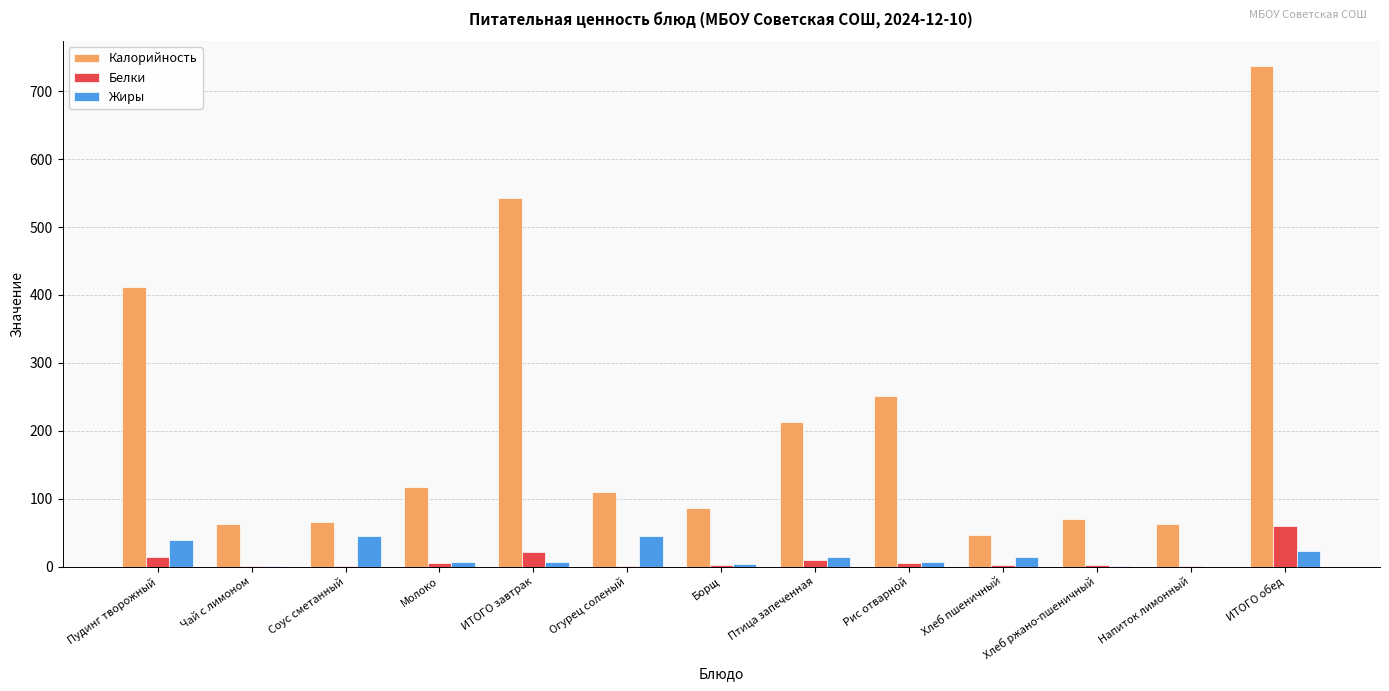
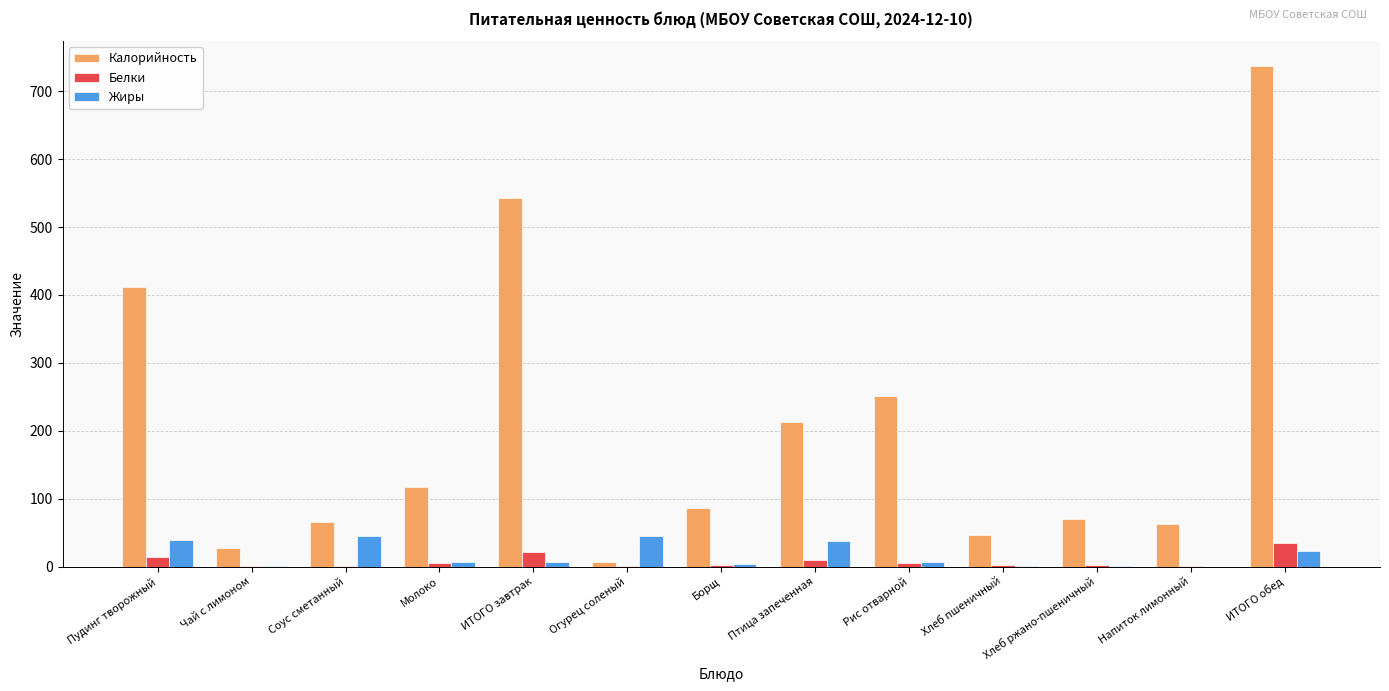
  {
    "Калорийность": {
      "Пудинг творожный": 410,
-     "Чай с лимоном": 60,
+     "Чай с лимоном": 30,
      "Соус сметанный": 70,
      "Молоко": 120,
      "ИТОГО завтрак": 540,
-     "Огурец соленый": 110,
+     "Огурец соленый": 10,
      "Борщ": 90,
      "Птица запеченная": 210,
      "Рис отварной": 250,
      "Хлеб пшеничный": 50,
      "Хлеб ржано-пшеничный": 70,
      "Напиток лимонный": 60,
      "ИТОГО обед": 740
    },
    "Белки": {
      "Пудинг творожный": 10,
      "Молоко": 10,
      "ИТОГО завтрак": 20,
      "Птица запеченная": 10,
      "Рис отварной": 0,
-     "ИТОГО обед": 60
+     "ИТОГО обед": 30
    },
    "Жиры": {
      "Пудинг творожный": 40,
      "Соус сметанный": 40,
      "Молоко": 10,
      "ИТОГО завтрак": 10,
      "Огурец соленый": 50,
-     "Птица запеченная": 10,
+     "Птица запеченная": 40,
      "Рис отварной": 10,
-     "Хлеб пшеничный": 10,
+     "Хлеб пшеничный": 0,
      "Напиток лимонный": 0,
      "ИТОГО обед": 20
    }
  }
